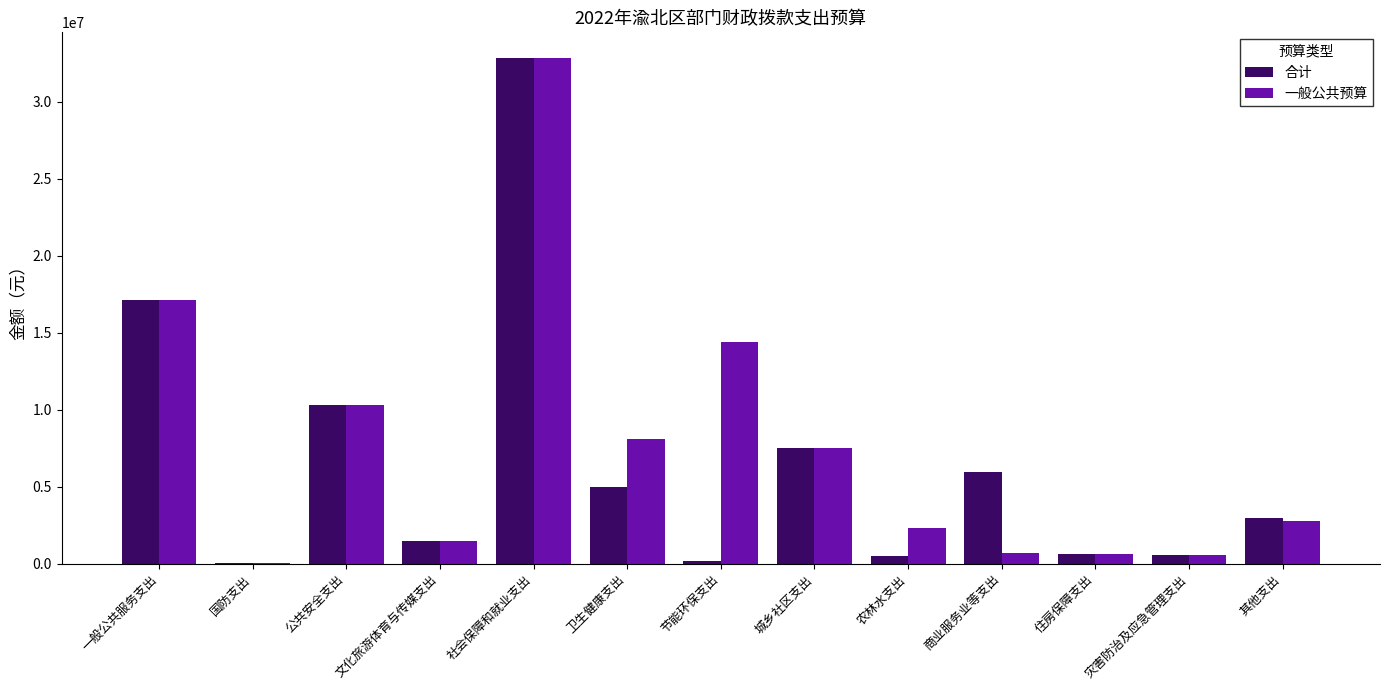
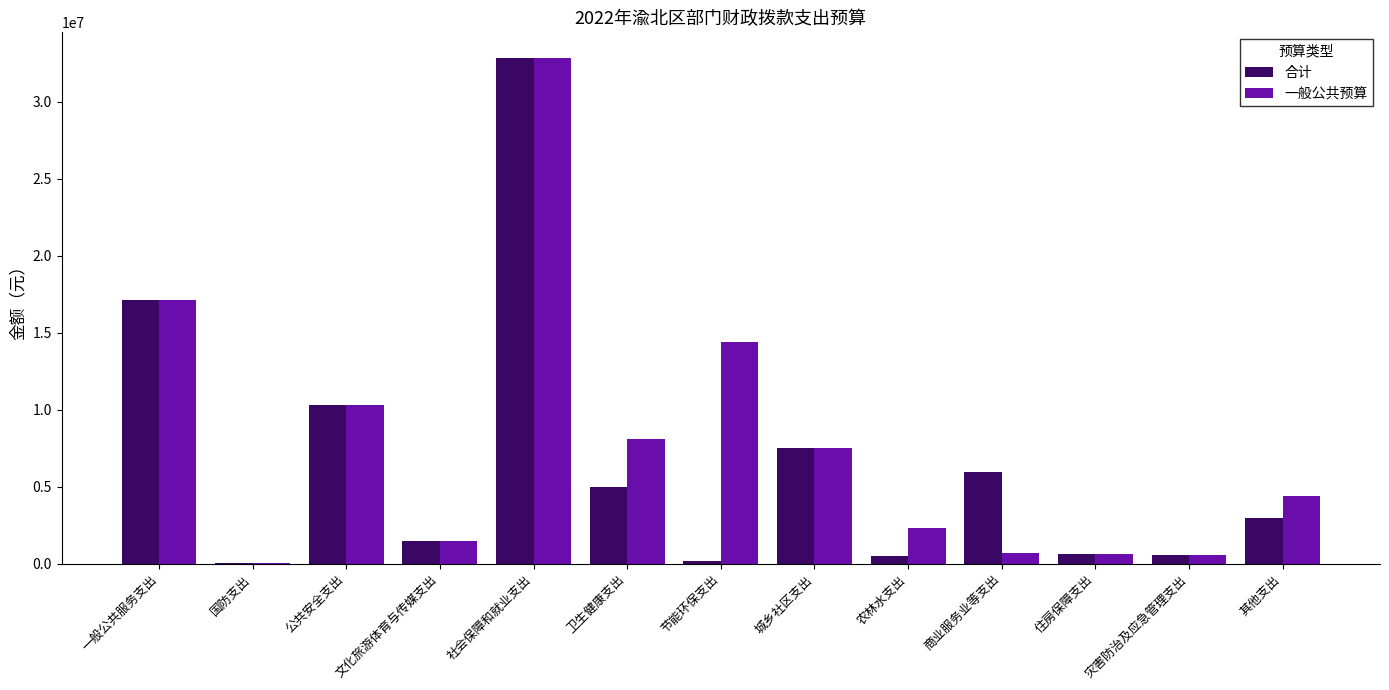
  {
    "合计": {
      "一般公共服务支出": 17100000,
      "公共安全支出": 10300000,
      "文化旅游体育与传媒支出": 1500000,
      "社会保障和就业支出": 32900000,
      "卫生健康支出": 5000000,
      "节能环保支出": 200000,
      "城乡社区支出": 7500000,
      "农林水支出": 500000,
      "商业服务业等支出": 6000000,
      "住房保障支出": 600000,
      "灾害防治及应急管理支出": 600000,
      "其他支出": 3000000
    },
    "一般公共预算": {
      "一般公共服务支出": 17100000,
      "公共安全支出": 10300000,
      "文化旅游体育与传媒支出": 1500000,
      "社会保障和就业支出": 32900000,
      "卫生健康支出": 8100000,
      "节能环保支出": 14400000,
      "城乡社区支出": 7500000,
      "农林水支出": 2300000,
      "商业服务业等支出": 700000,
      "住房保障支出": 600000,
      "灾害防治及应急管理支出": 600000,
-     "其他支出": 2800000
+     "其他支出": 4400000
    }
  }
